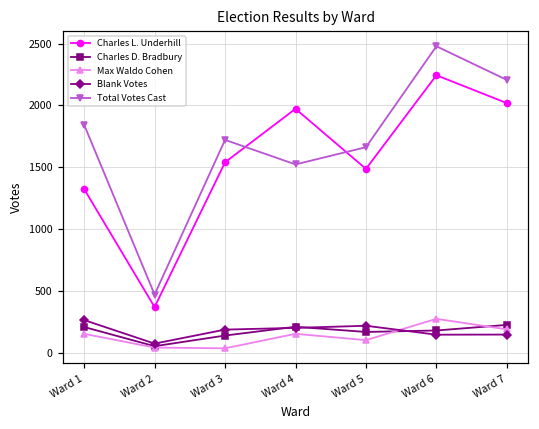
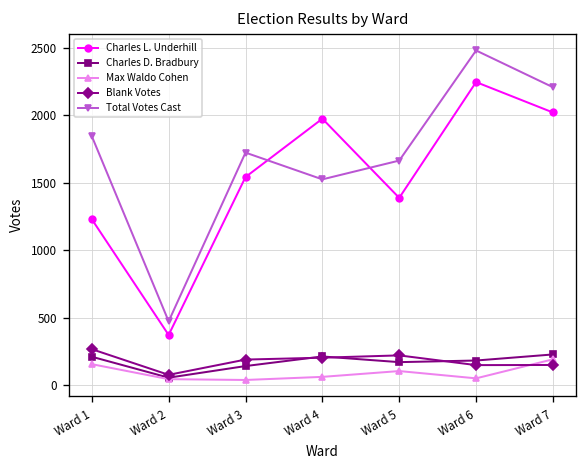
  {
    "Charles L. Underhill": {
-     "Ward 1": 1330,
+     "Ward 1": 1230,
      "Ward 2": 370,
      "Ward 3": 1540,
      "Ward 4": 1970,
-     "Ward 5": 1490,
+     "Ward 5": 1390,
      "Ward 6": 2240,
      "Ward 7": 2020
    },
    "Max Waldo Cohen": {
      "Ward 1": 160,
      "Ward 3": 40,
-     "Ward 4": 160,
+     "Ward 4": 60,
      "Ward 5": 110,
-     "Ward 6": 280,
+     "Ward 6": 50,
      "Ward 7": 190
    },
    "Total Votes Cast": {
      "Ward 1": 1840,
      "Ward 2": 470,
      "Ward 3": 1720,
      "Ward 4": 1520,
      "Ward 5": 1660,
      "Ward 6": 2480,
      "Ward 7": 2210
    }
  }
